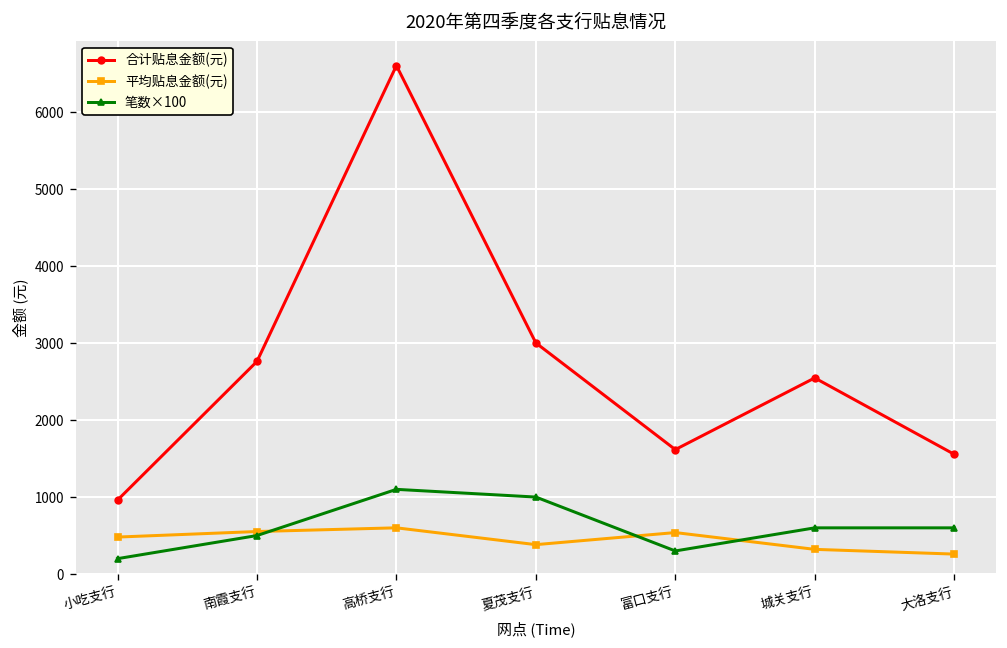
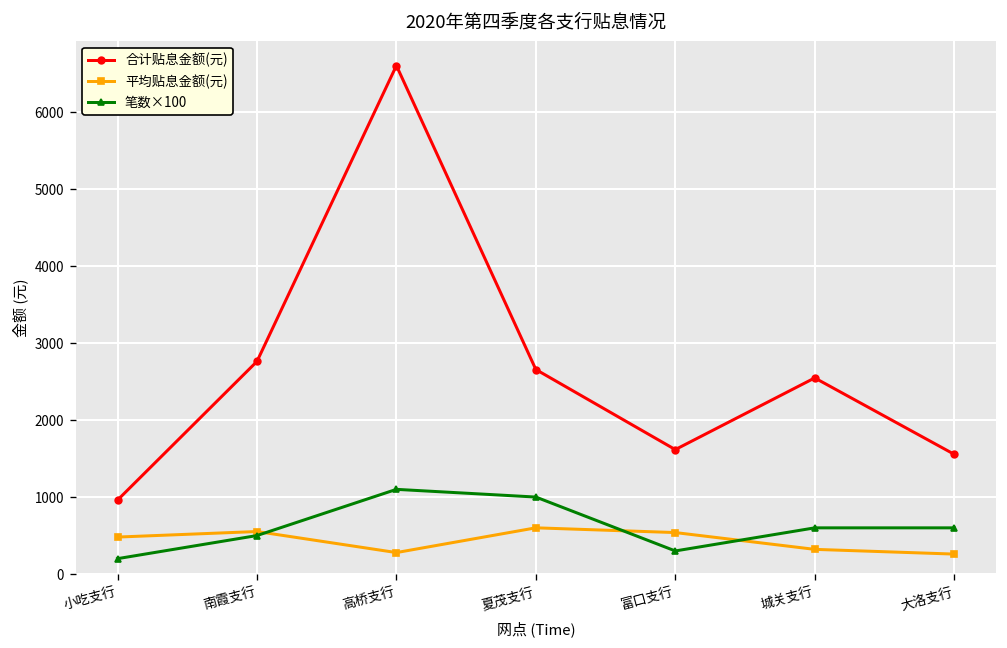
  {
    "合计贴息金额(元)": {
      "小吃支行": 1000,
      "南霞支行": 2800,
      "高桥支行": 6600,
-     "夏茂支行": 3000,
+     "夏茂支行": 2700,
      "富口支行": 1600,
      "城关支行": 2500,
      "大洛支行": 1600
    },
    "平均贴息金额(元)": {
      "小吃支行": 500,
      "南霞支行": 600,
-     "高桥支行": 600,
-     "夏茂支行": 400,
+     "高桥支行": 300,
+     "夏茂支行": 600,
      "富口支行": 500,
      "城关支行": 300,
      "大洛支行": 300
    },
    "笔数×100": {
      "小吃支行": 200,
      "南霞支行": 500,
      "高桥支行": 1100,
      "夏茂支行": 1000,
      "富口支行": 300,
      "城关支行": 600,
      "大洛支行": 600
    }
  }
